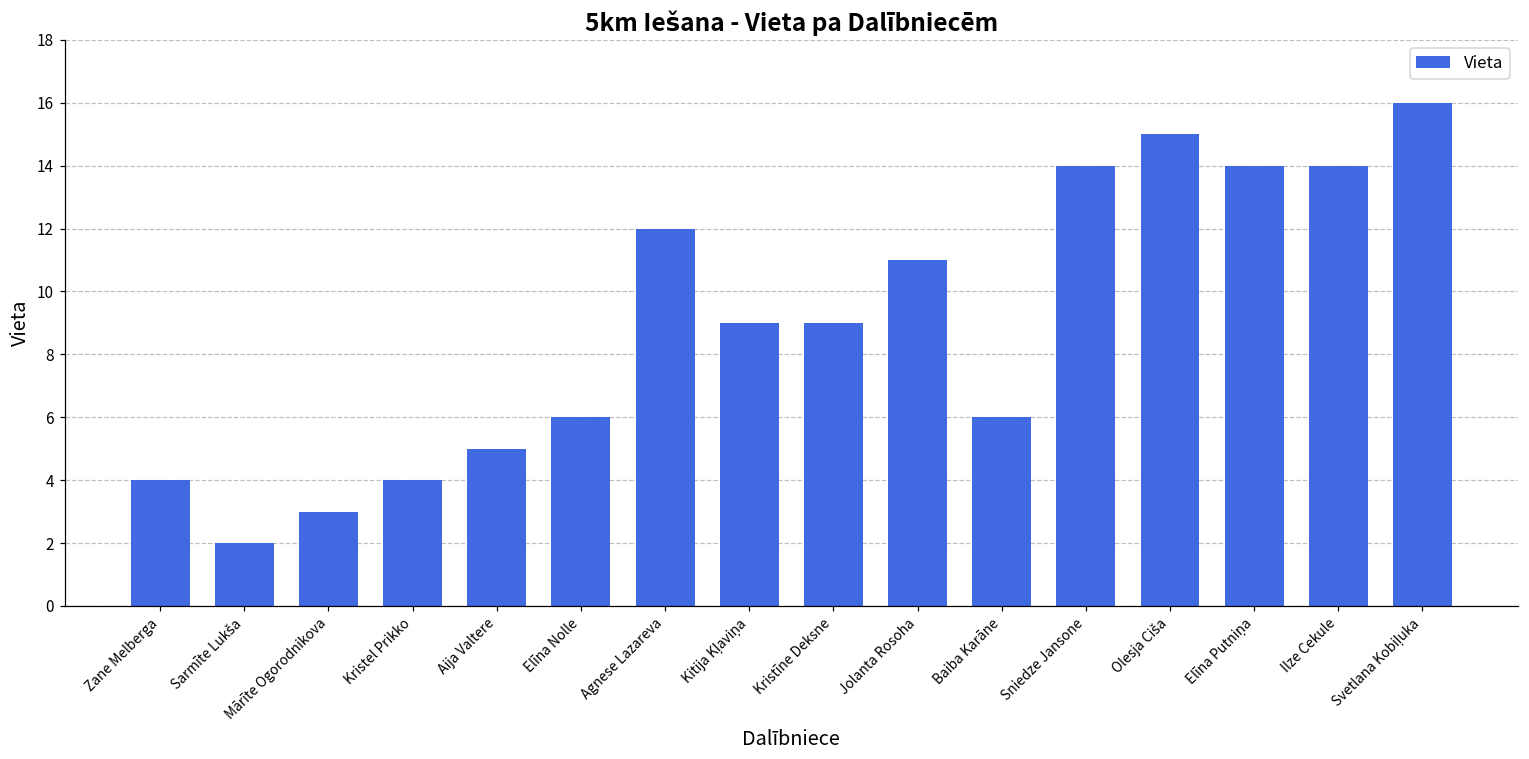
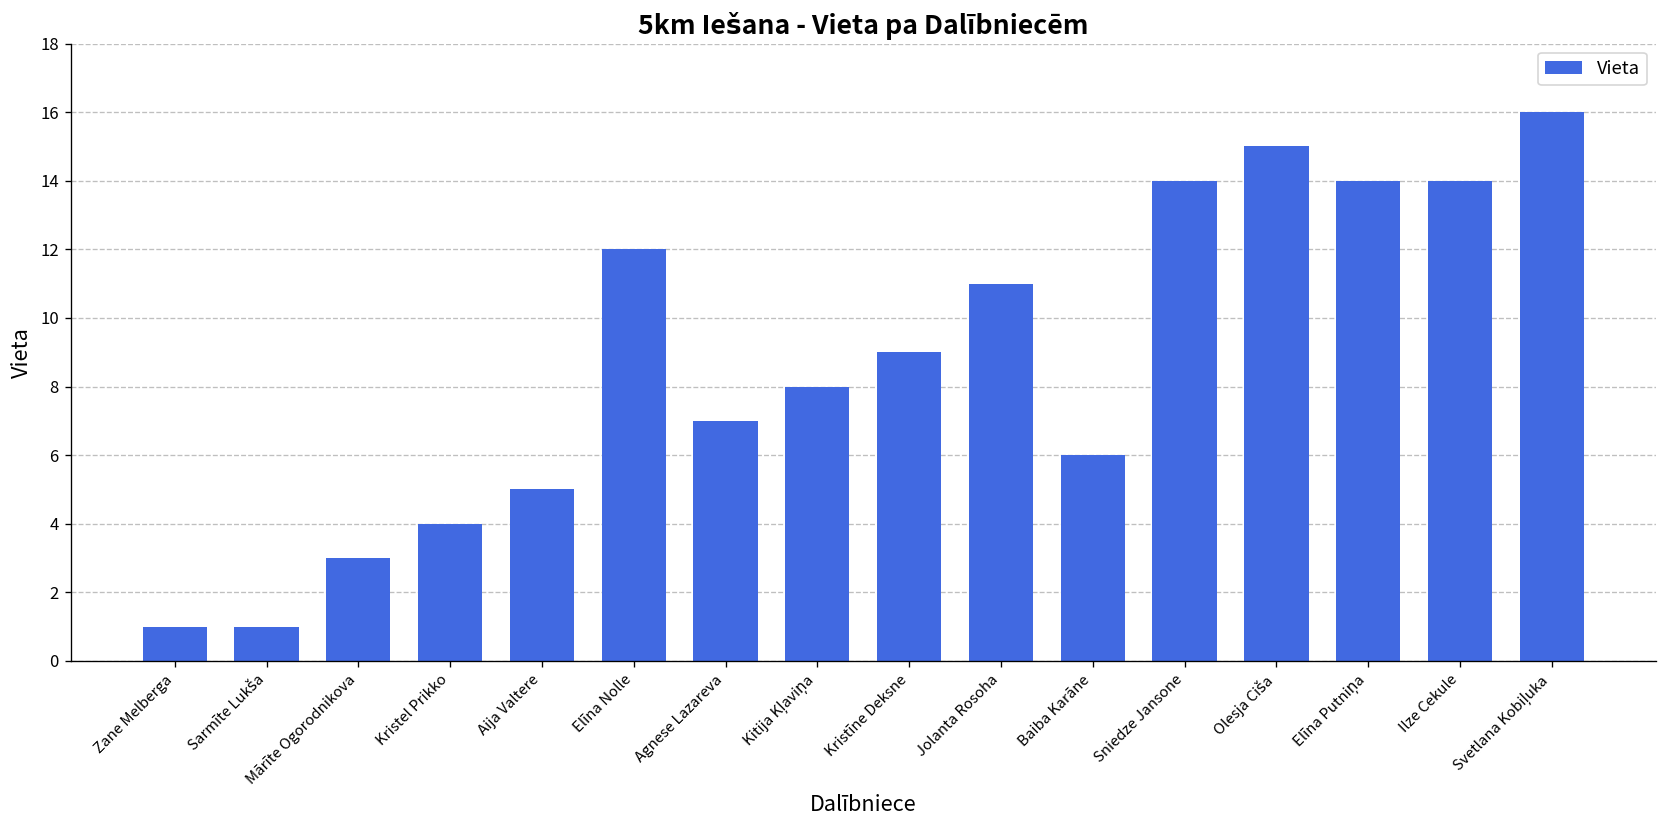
  {
-   "Zane Melberga": 4,
-   "Sarmīte Lukša": 2,
+   "Zane Melberga": 1,
+   "Sarmīte Lukša": 1,
    "Mārīte Ogorodnikova": 3,
    "Kristel Prikko": 4,
    "Aija Valtere": 5,
-   "Elīna Nolle": 6,
-   "Agnese Lazareva": 12,
-   "Kitija Kļaviņa": 9,
+   "Elīna Nolle": 12,
+   "Agnese Lazareva": 7,
+   "Kitija Kļaviņa": 8,
    "Kristīne Deksne": 9,
    "Jolanta Rosoha": 11,
    "Baiba Karāne": 6,
    "Sniedze Jansone": 14,
    "Olesja Ciša": 15,
    "Elīna Putniņa": 14,
    "Ilze Cekule": 14,
    "Svetlana Kobiļuka": 16
  }
